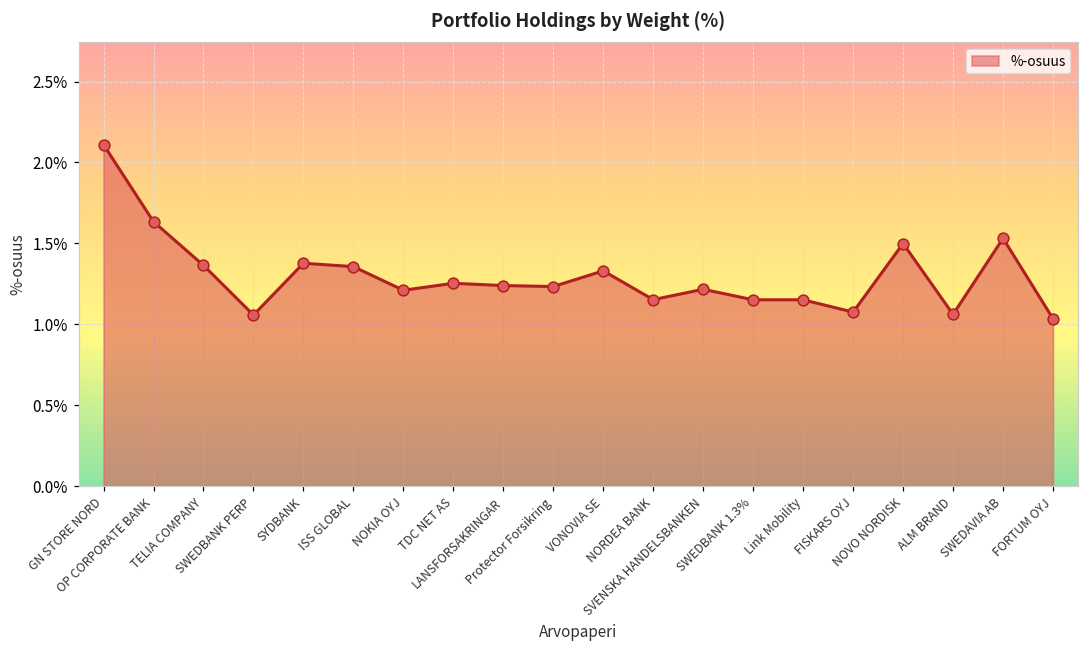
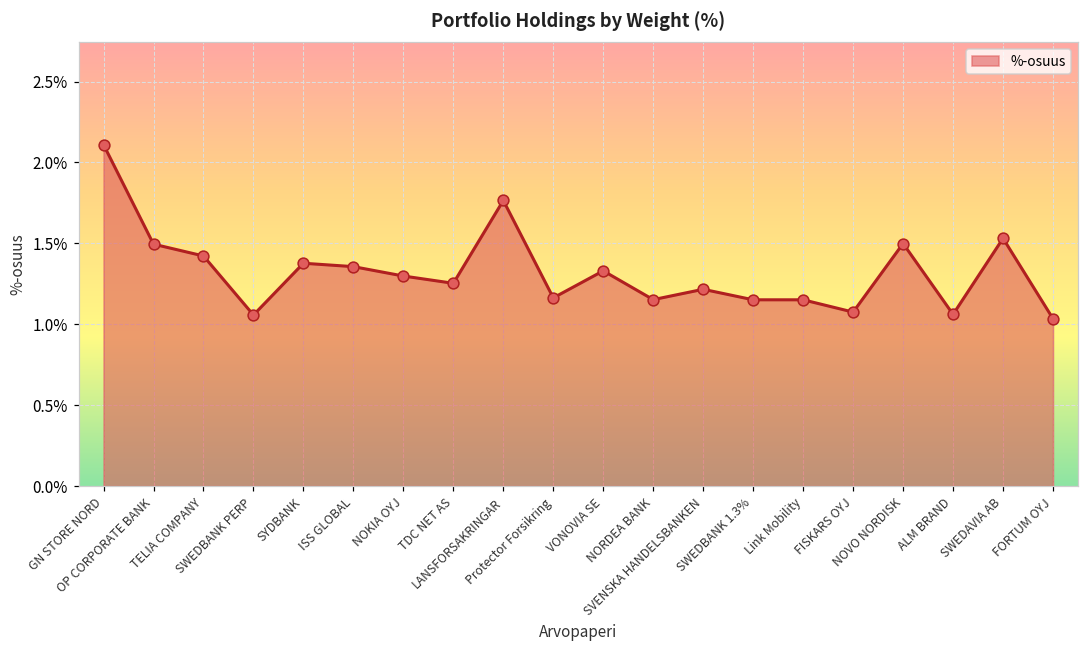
  {
    "GN STORE NORD": "2.11%",
-   "OP CORPORATE BANK": "1.63%",
-   "TELIA COMPANY": "1.36%",
+   "OP CORPORATE BANK": "1.50%",
+   "TELIA COMPANY": "1.42%",
    "SWEDBANK PERP": "1.06%",
    "SYDBANK": "1.38%",
    "ISS GLOBAL": "1.36%",
-   "NOKIA OYJ": "1.21%",
+   "NOKIA OYJ": "1.30%",
    "TDC NET AS": "1.25%",
-   "LANSFORSAKRINGAR": "1.24%",
-   "Protector Forsikring": "1.23%",
+   "LANSFORSAKRINGAR": "1.77%",
+   "Protector Forsikring": "1.16%",
    "VONOVIA SE": "1.33%",
    "NORDEA BANK": "1.15%",
    "SVENSKA HANDELSBANKEN": "1.22%",
    "SWEDBANK 1.3%": "1.15%",
    "Link Mobility": "1.15%",
    "FISKARS OYJ": "1.08%",
    "NOVO NORDISK": "1.50%",
    "ALM BRAND": "1.06%",
    "SWEDAVIA AB": "1.53%",
    "FORTUM OYJ": "1.03%"
  }
